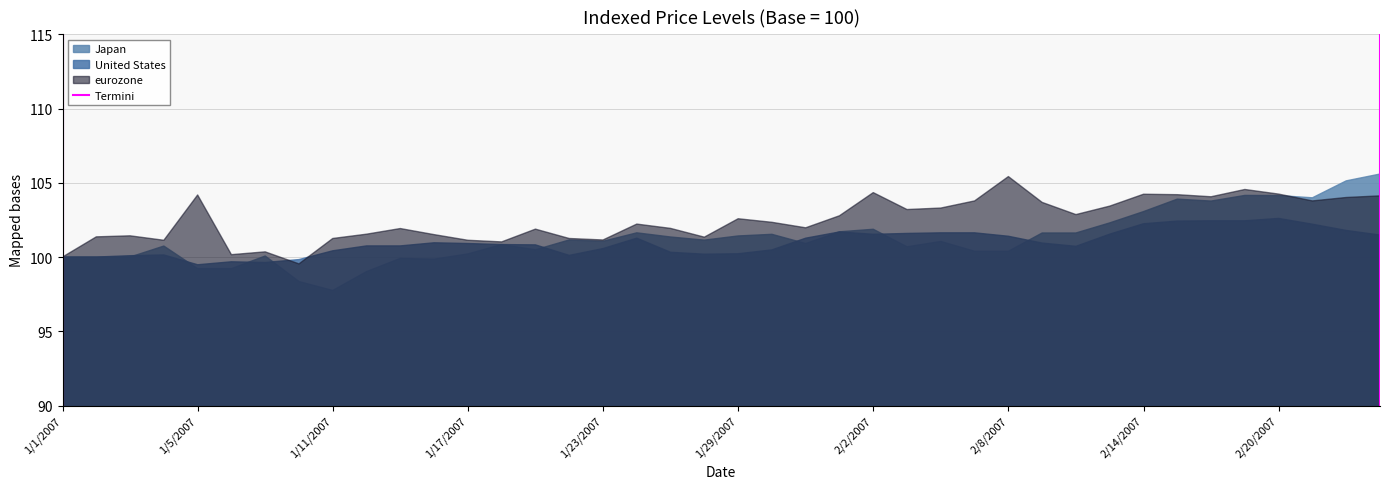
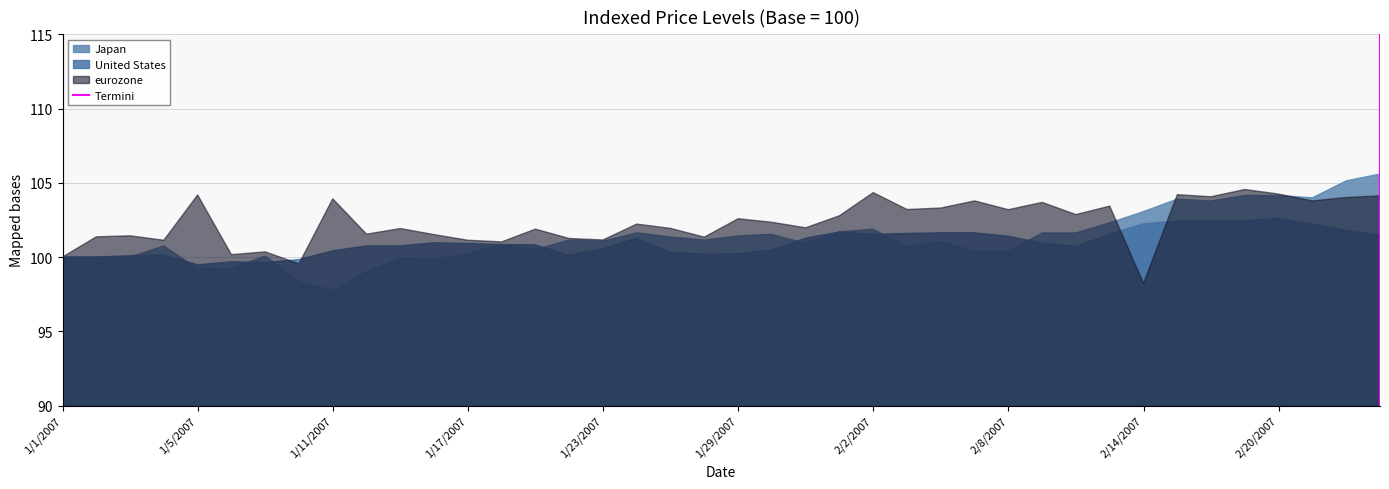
  {
    "eurozone": {
      "1/5/2007": 104.2,
-     "1/11/2007": 101.3,
+     "1/11/2007": 103.9,
      "1/17/2007": 101.1,
      "1/29/2007": 102.6,
      "2/2/2007": 104.3,
-     "2/8/2007": 105.4,
-     "2/14/2007": 104.2
+     "2/8/2007": 103.2,
+     "2/14/2007": 98.2
    }
  }
